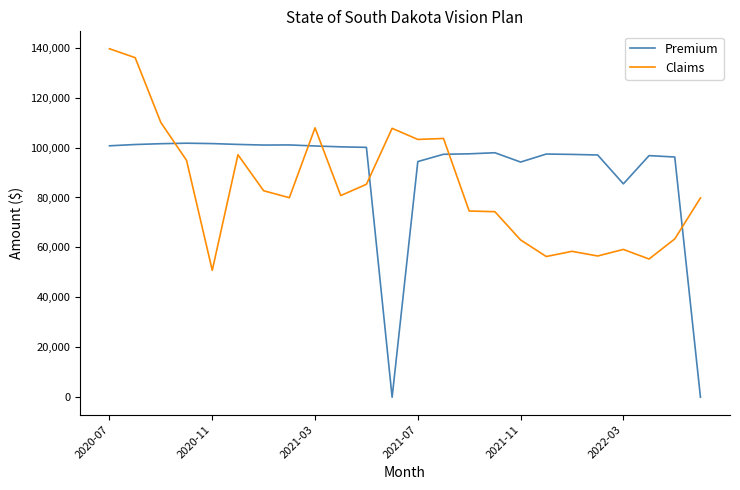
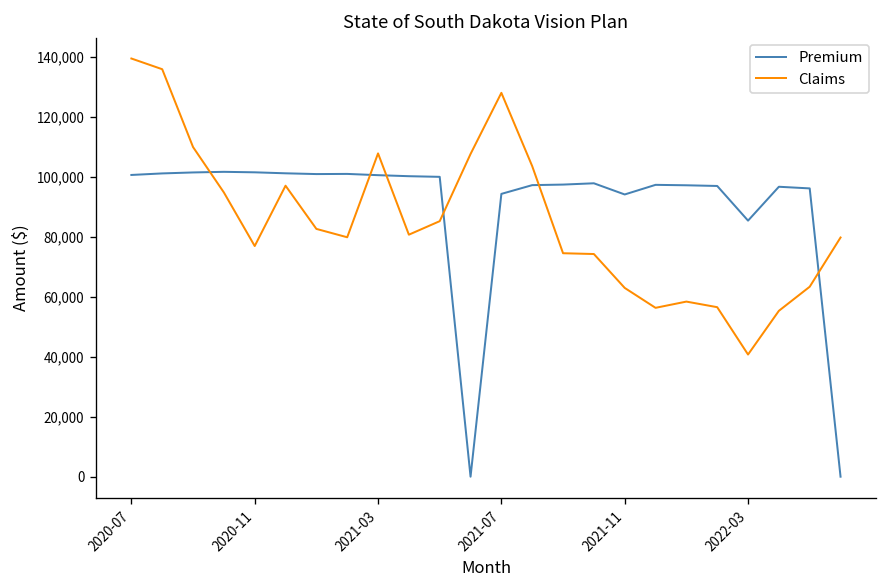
  {
    "Premium": {
      "2020-07": "101,000",
      "2020-11": "102,000",
      "2021-03": "101,000",
      "2021-07": "94,000",
      "2021-11": "94,000",
      "2022-03": "85,000"
    },
    "Claims": {
      "2020-07": "140,000",
-     "2020-11": "51,000",
+     "2020-11": "77,000",
      "2021-03": "108,000",
-     "2021-07": "103,000",
+     "2021-07": "128,000",
      "2021-11": "63,000",
-     "2022-03": "59,000"
+     "2022-03": "41,000"
    }
  }
